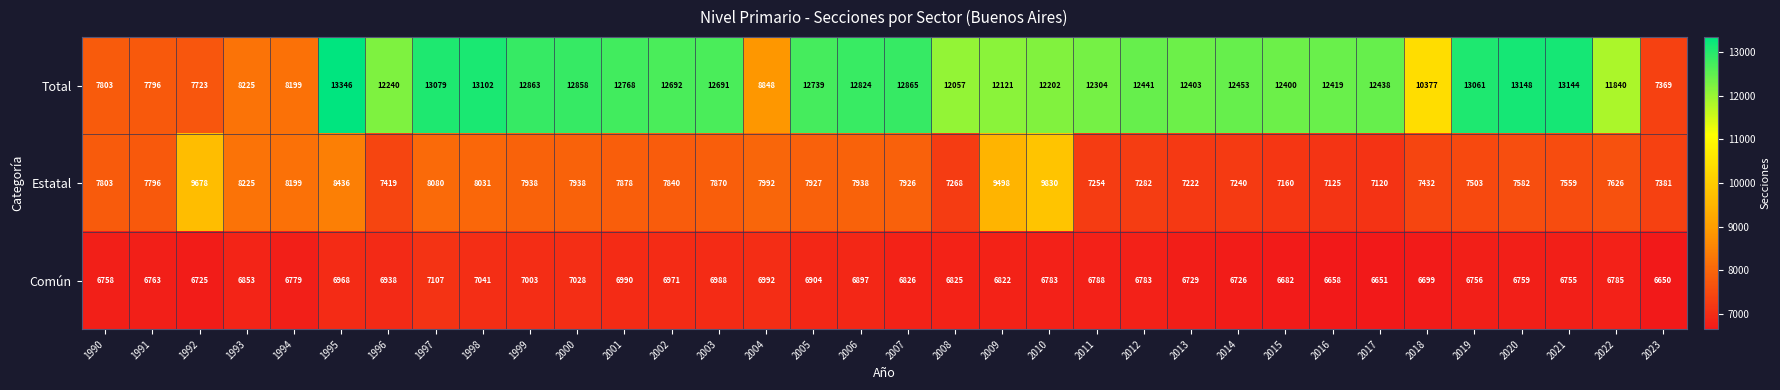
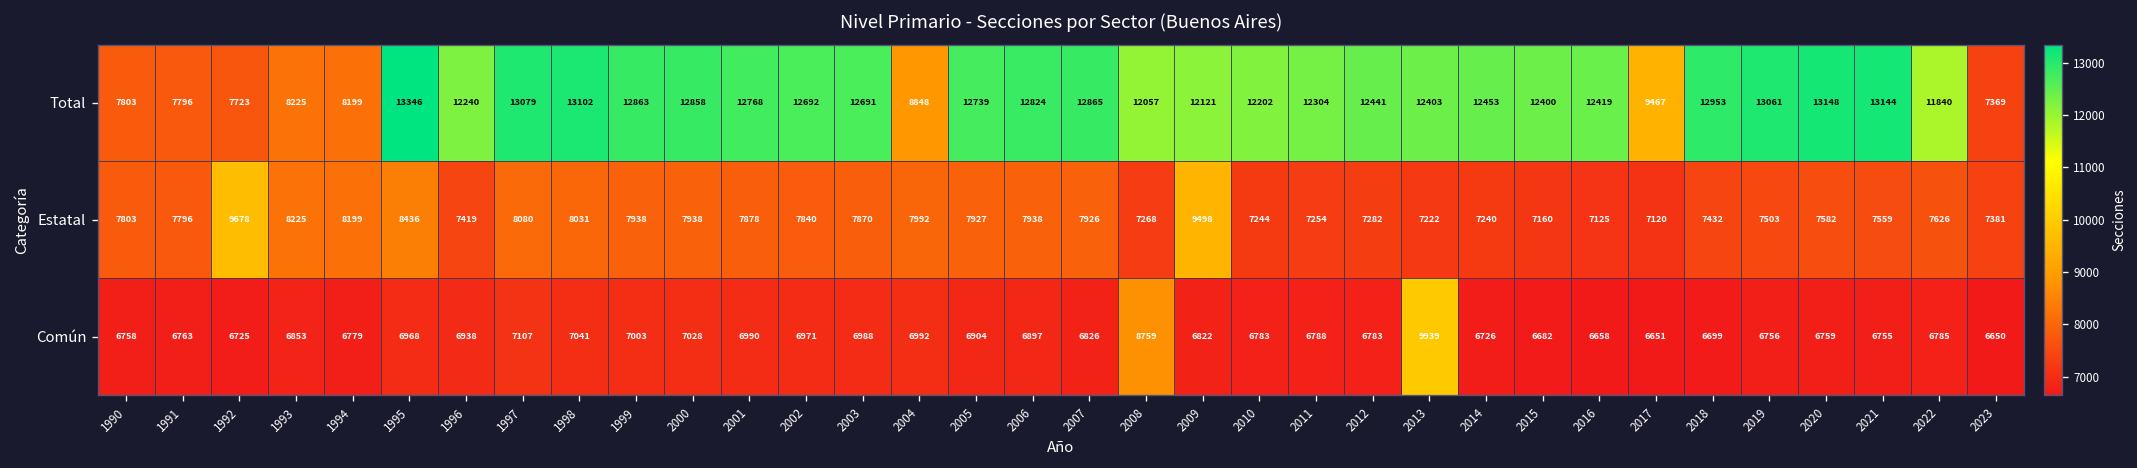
  {
    "Total": {
      "1990": 7803,
      "1991": 7796,
      "1992": 7723,
      "1993": 8225,
      "1994": 8199,
      "1995": 13346,
      "1996": 12240,
      "1997": 13079,
      "1998": 13102,
      "1999": 12863,
      "2000": 12858,
      "2001": 12768,
      "2002": 12692,
      "2003": 12691,
      "2004": 8848,
      "2005": 12739,
      "2006": 12824,
      "2007": 12865,
      "2008": 12057,
      "2009": 12121,
      "2010": 12202,
      "2011": 12304,
      "2012": 12441,
      "2013": 12403,
      "2014": 12453,
      "2015": 12400,
      "2016": 12419,
-     "2017": 12438,
-     "2018": 10377,
+     "2017": 9467,
+     "2018": 12953,
      "2019": 13061,
      "2020": 13148,
      "2021": 13144,
      "2022": 11840,
      "2023": 7369
    },
    "Estatal": {
      "1990": 7803,
      "1991": 7796,
      "1992": 9678,
      "1993": 8225,
      "1994": 8199,
      "1995": 8436,
      "1996": 7419,
      "1997": 8080,
      "1998": 8031,
      "1999": 7938,
      "2000": 7938,
      "2001": 7878,
      "2002": 7840,
      "2003": 7870,
      "2004": 7992,
      "2005": 7927,
      "2006": 7938,
      "2007": 7926,
      "2008": 7268,
      "2009": 9498,
-     "2010": 9830,
+     "2010": 7244,
      "2011": 7254,
      "2012": 7282,
      "2013": 7222,
      "2014": 7240,
      "2015": 7160,
      "2016": 7125,
      "2017": 7120,
      "2018": 7432,
      "2019": 7503,
      "2020": 7582,
      "2021": 7559,
      "2022": 7626,
      "2023": 7381
    },
    "Común": {
      "1990": 6758,
      "1991": 6763,
      "1992": 6725,
      "1993": 6853,
      "1994": 6779,
      "1995": 6968,
      "1996": 6938,
      "1997": 7107,
      "1998": 7041,
      "1999": 7003,
      "2000": 7028,
      "2001": 6990,
      "2002": 6971,
      "2003": 6988,
      "2004": 6992,
      "2005": 6904,
      "2006": 6897,
      "2007": 6826,
-     "2008": 6825,
+     "2008": 8759,
      "2009": 6822,
      "2010": 6783,
      "2011": 6788,
      "2012": 6783,
-     "2013": 6729,
+     "2013": 9939,
      "2014": 6726,
      "2015": 6682,
      "2016": 6658,
      "2017": 6651,
      "2018": 6699,
      "2019": 6756,
      "2020": 6759,
      "2021": 6755,
      "2022": 6785,
      "2023": 6650
    }
  }
